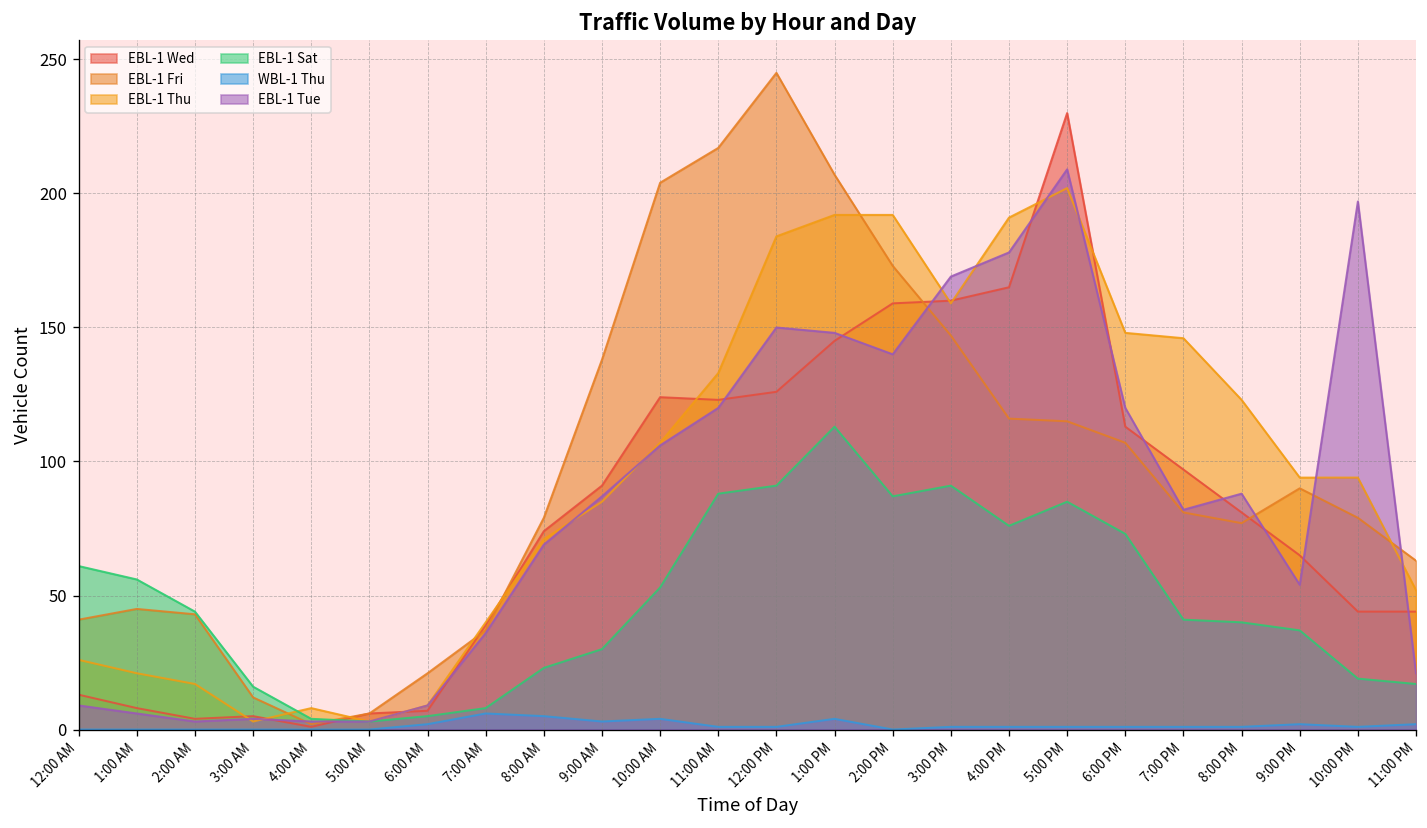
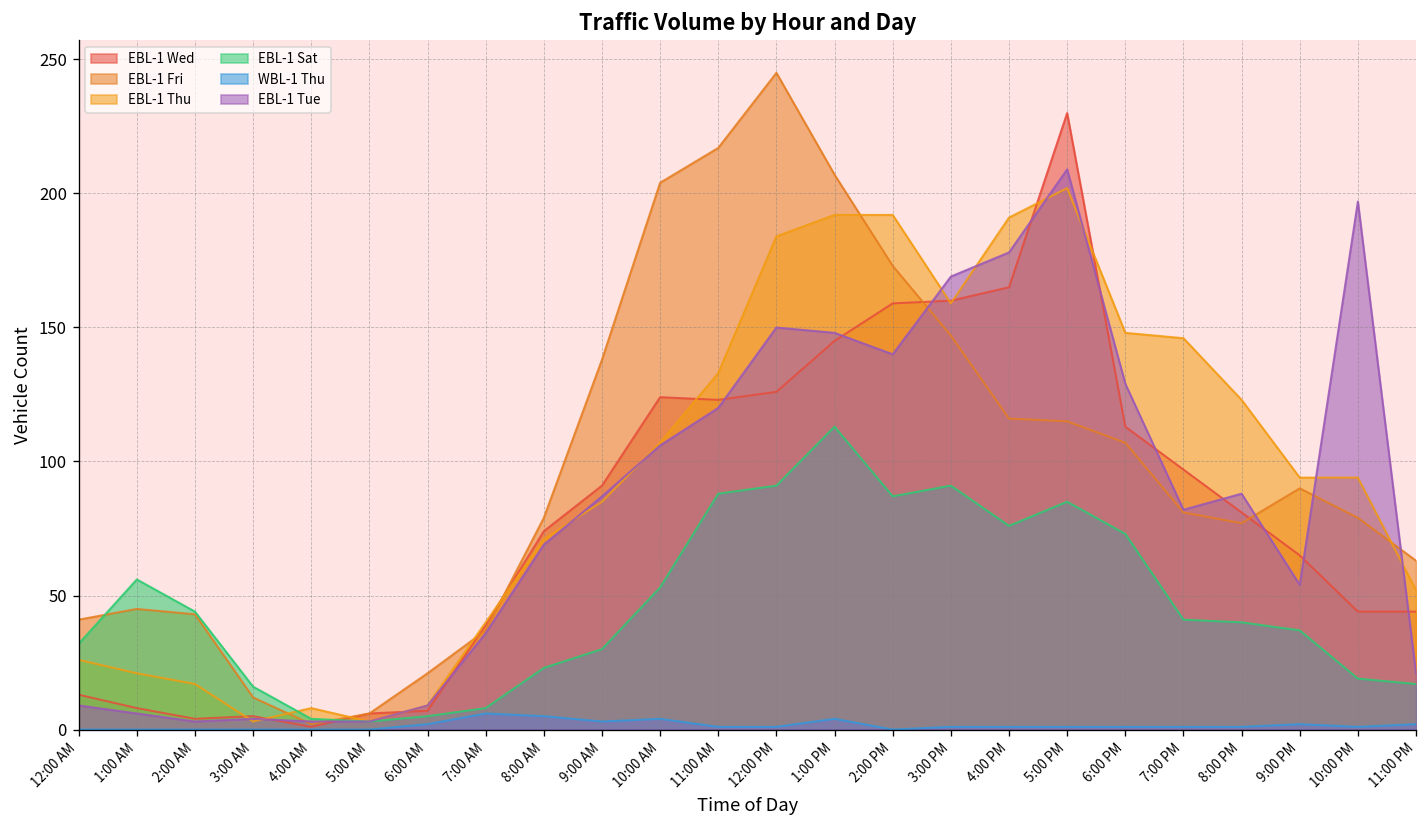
  {
    "EBL-1 Sat": {
-     "12:00 AM": 61,
+     "12:00 AM": 32,
      "1:00 AM": 56,
      "3:00 AM": 16,
      "6:00 AM": 5,
      "7:00 AM": 8,
      "8:00 AM": 23,
      "9:00 AM": 30,
      "10:00 AM": 53,
      "11:00 AM": 88,
      "12:00 PM": 91,
      "1:00 PM": 113,
      "2:00 PM": 87,
      "3:00 PM": 91,
      "4:00 PM": 76,
      "5:00 PM": 85,
      "6:00 PM": 73,
      "7:00 PM": 41,
      "8:00 PM": 40,
      "9:00 PM": 37,
      "10:00 PM": 19,
      "11:00 PM": 17
    },
    "WBL-1 Thu": {
      "12:00 AM": 0,
      "1:00 AM": 0,
      "2:00 AM": 0,
      "3:00 AM": 0,
      "5:00 AM": 0,
      "6:00 AM": 2,
      "7:00 AM": 6,
      "8:00 AM": 5,
      "9:00 AM": 3,
      "10:00 AM": 4,
      "11:00 AM": 1,
      "12:00 PM": 1,
      "1:00 PM": 4,
      "2:00 PM": 0,
      "3:00 PM": 1,
      "4:00 PM": 1,
      "5:00 PM": 1,
      "6:00 PM": 1,
      "7:00 PM": 1,
      "8:00 PM": 1,
      "9:00 PM": 2,
      "10:00 PM": 1,
      "11:00 PM": 2
    },
    "EBL-1 Tue": {
      "12:00 AM": 9,
      "1:00 AM": 6,
      "8:00 AM": 69,
      "9:00 AM": 87,
      "11:00 AM": 120,
      "12:00 PM": 150,
      "1:00 PM": 148,
      "2:00 PM": 140,
      "3:00 PM": 169,
      "4:00 PM": 178,
      "5:00 PM": 209,
-     "6:00 PM": 120,
+     "6:00 PM": 129,
      "8:00 PM": 88,
      "9:00 PM": 54,
      "10:00 PM": 197,
      "11:00 PM": 21
    }
  }
